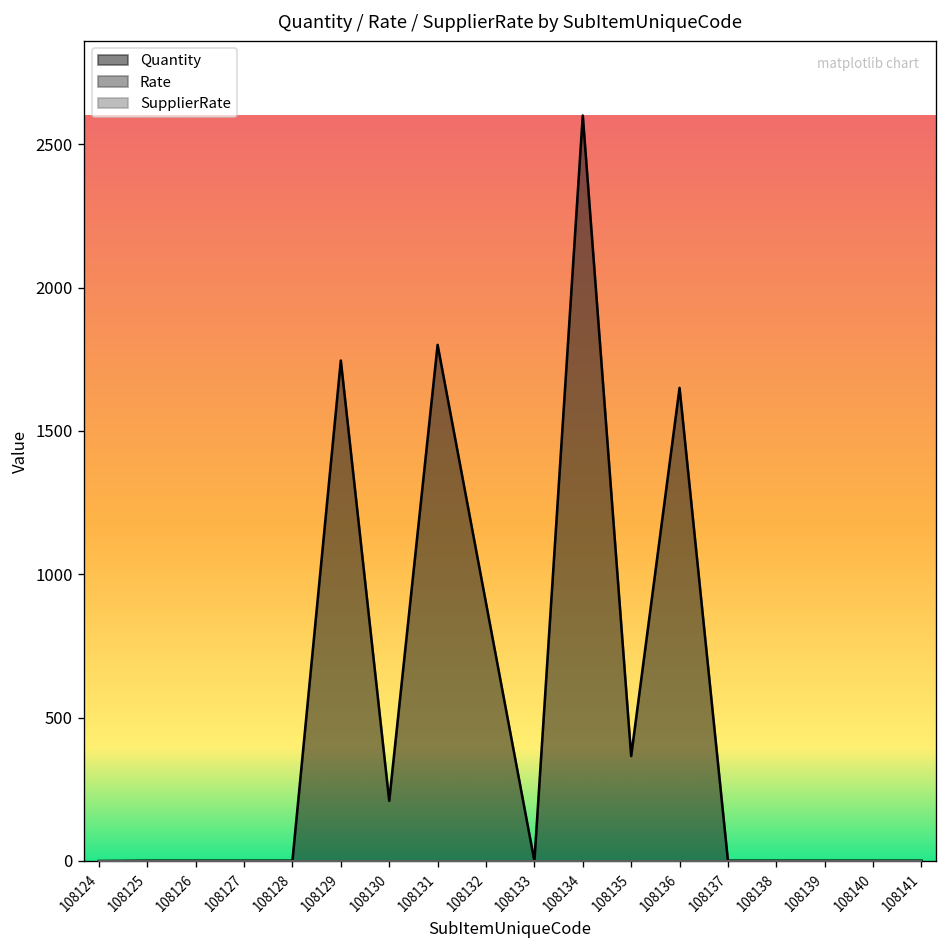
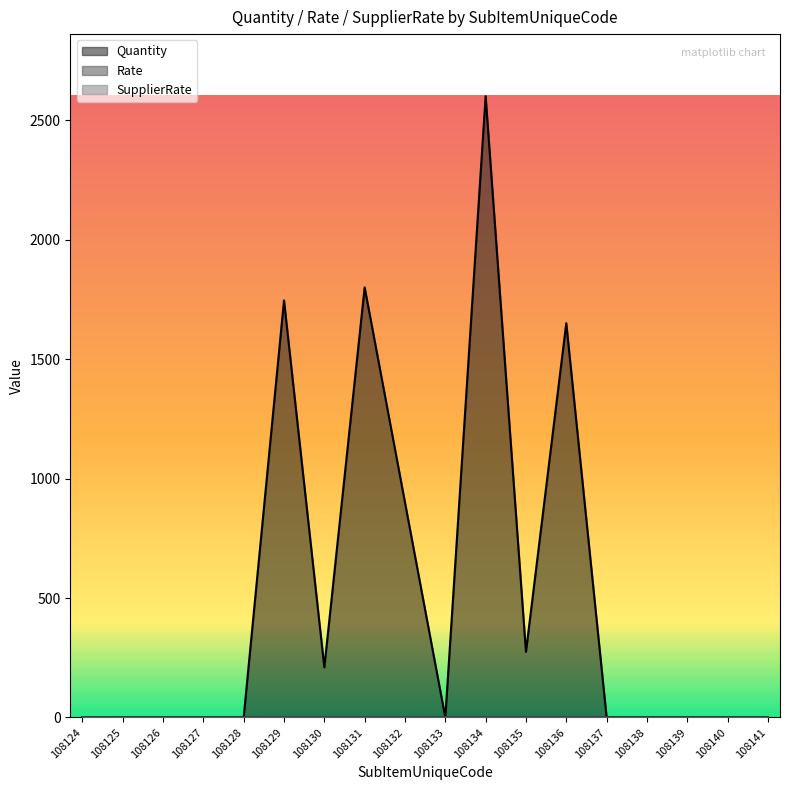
  {
    "Quantity": {
      "108129": 1750,
      "108130": 210,
      "108131": 1800,
      "108132": 900,
      "108134": 2600,
-     "108135": 370,
+     "108135": 280,
      "108136": 1650
    },
    "SupplierRate": {
      "108129": 0,
      "108130": 0,
      "108131": 0,
      "108132": 0,
      "108134": 0,
      "108135": 0,
      "108136": 0
    }
  }
